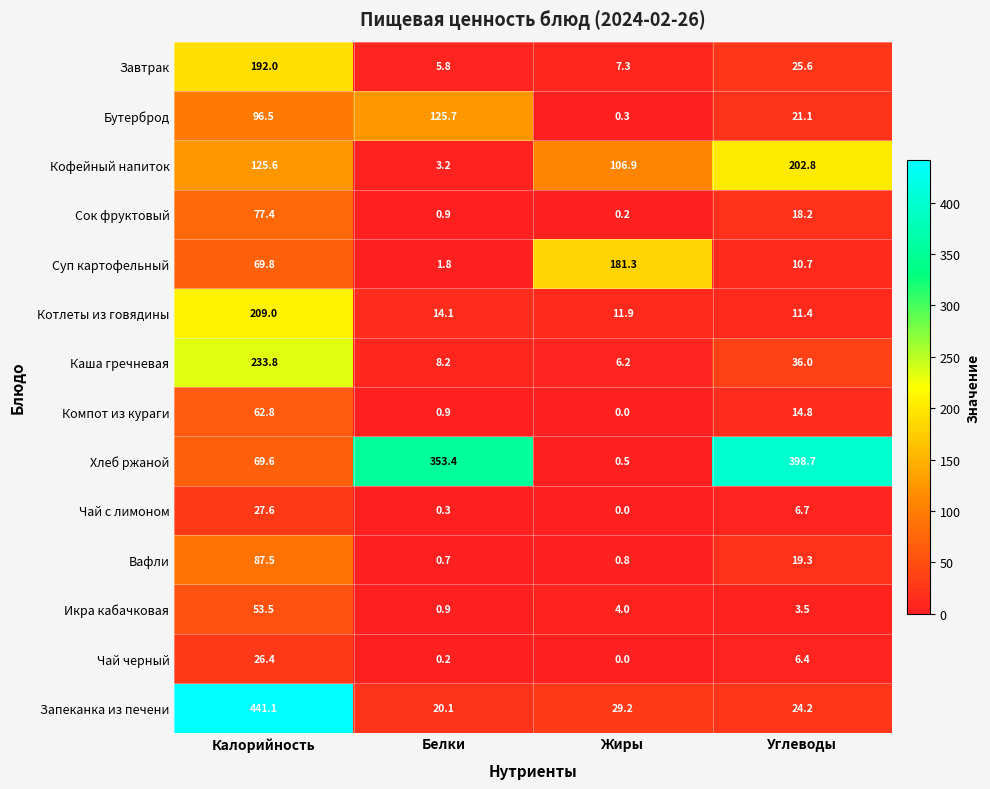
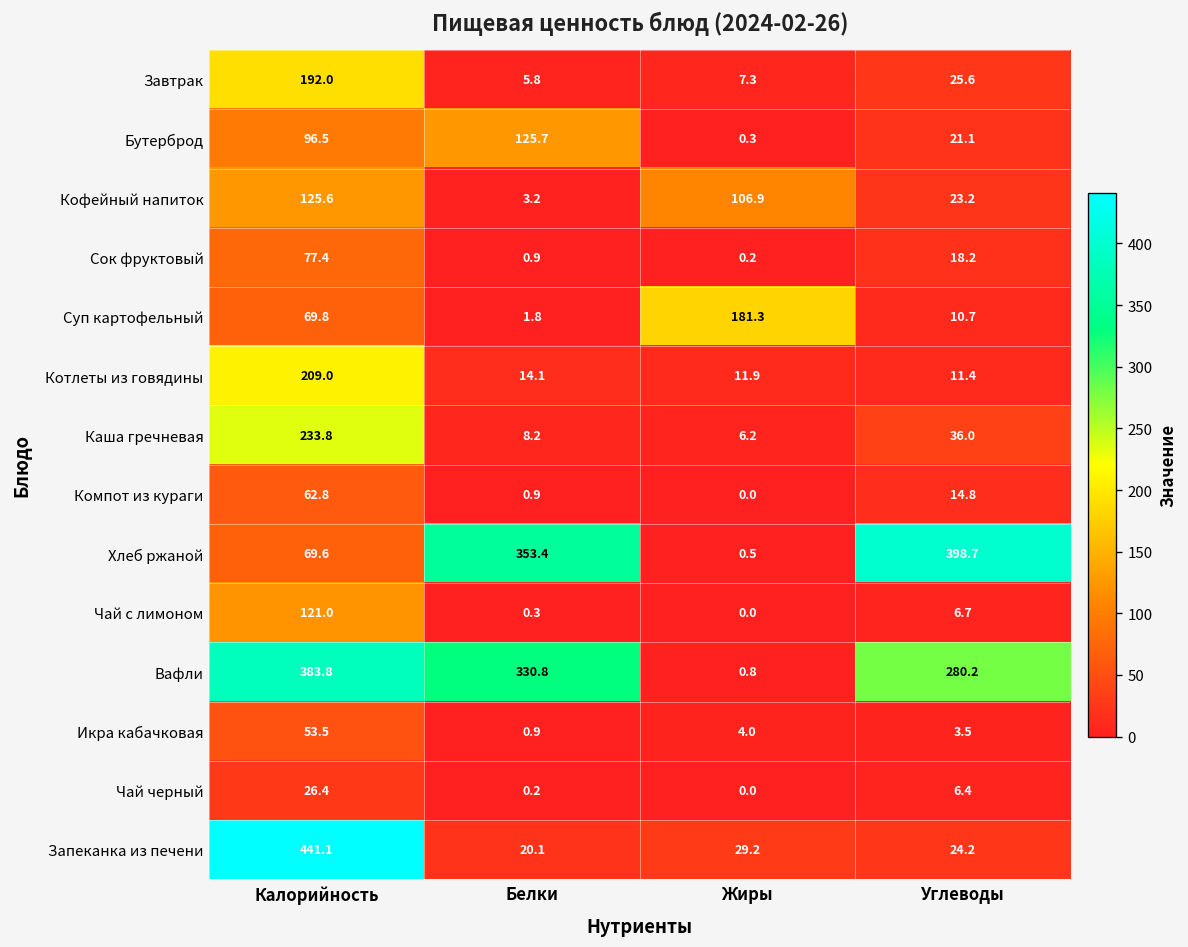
  {
    "Завтрак": {
      "Калорийность": 192.0,
      "Белки": 5.8,
      "Жиры": 7.3,
      "Углеводы": 25.6
    },
    "Бутерброд": {
      "Калорийность": 96.5,
      "Белки": 125.7,
      "Жиры": 0.3,
      "Углеводы": 21.1
    },
    "Кофейный напиток": {
      "Калорийность": 125.6,
      "Белки": 3.2,
      "Жиры": 106.9,
-     "Углеводы": 202.8
+     "Углеводы": 23.2
    },
    "Сок фруктовый": {
      "Калорийность": 77.4,
      "Белки": 0.9,
      "Жиры": 0.2,
      "Углеводы": 18.2
    },
    "Суп картофельный": {
      "Калорийность": 69.8,
      "Белки": 1.8,
      "Жиры": 181.3,
      "Углеводы": 10.7
    },
    "Котлеты из говядины": {
      "Калорийность": 209.0,
      "Белки": 14.1,
      "Жиры": 11.9,
      "Углеводы": 11.4
    },
    "Каша гречневая": {
      "Калорийность": 233.8,
      "Белки": 8.2,
      "Жиры": 6.2,
      "Углеводы": 36.0
    },
    "Компот из кураги": {
      "Калорийность": 62.8,
      "Белки": 0.9,
      "Жиры": 0.0,
      "Углеводы": 14.8
    },
    "Хлеб ржаной": {
      "Калорийность": 69.6,
      "Белки": 353.4,
      "Жиры": 0.5,
      "Углеводы": 398.7
    },
    "Чай с лимоном": {
-     "Калорийность": 27.6,
+     "Калорийность": 121.0,
      "Белки": 0.3,
      "Жиры": 0.0,
      "Углеводы": 6.7
    },
    "Вафли": {
-     "Калорийность": 87.5,
-     "Белки": 0.7,
+     "Калорийность": 383.8,
+     "Белки": 330.8,
      "Жиры": 0.8,
-     "Углеводы": 19.3
+     "Углеводы": 280.2
    },
    "Икра кабачковая": {
      "Калорийность": 53.5,
      "Белки": 0.9,
      "Жиры": 4.0,
      "Углеводы": 3.5
    },
    "Чай черный": {
      "Калорийность": 26.4,
      "Белки": 0.2,
      "Жиры": 0.0,
      "Углеводы": 6.4
    },
    "Запеканка из печени": {
      "Калорийность": 441.1,
      "Белки": 20.1,
      "Жиры": 29.2,
      "Углеводы": 24.2
    }
  }
